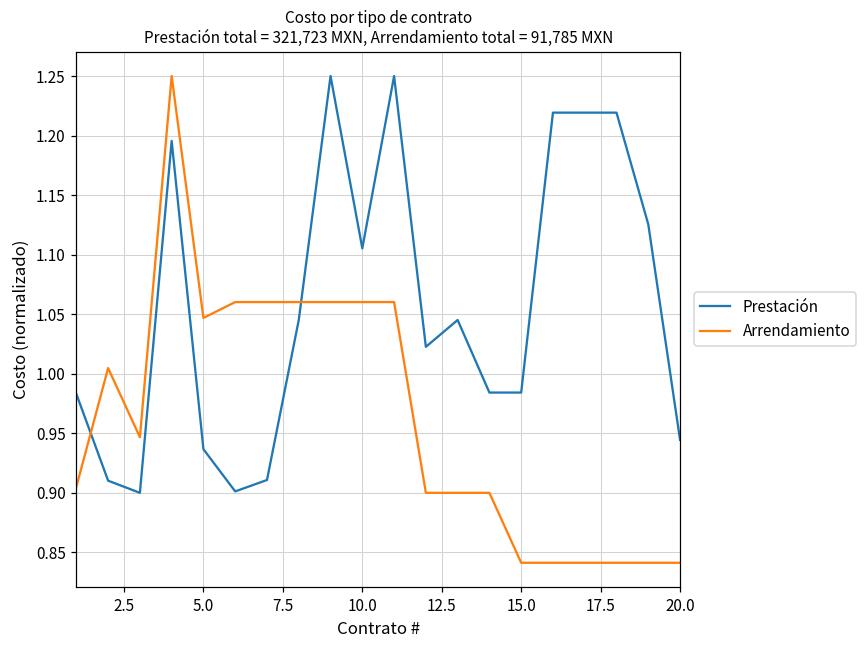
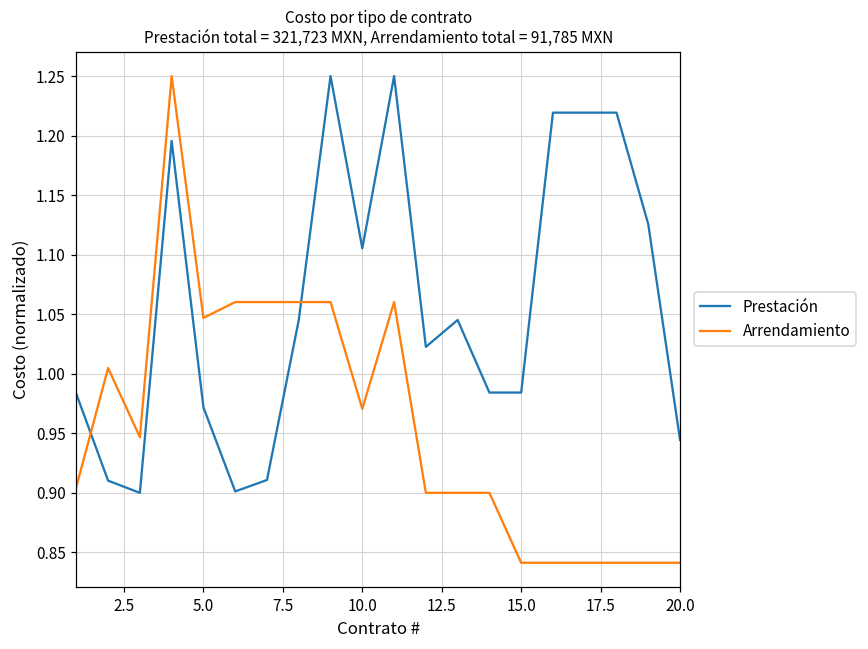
  {
    "Prestación": {
-     "5.0": 0.937,
+     "5.0": 0.972,
      "10.0": 1.105,
      "15.0": 0.984,
      "20.0": 0.944
    },
    "Arrendamiento": {
      "5.0": 1.047,
-     "10.0": 1.060,
+     "10.0": 0.971,
      "15.0": 0.841,
      "20.0": 0.841
    }
  }
